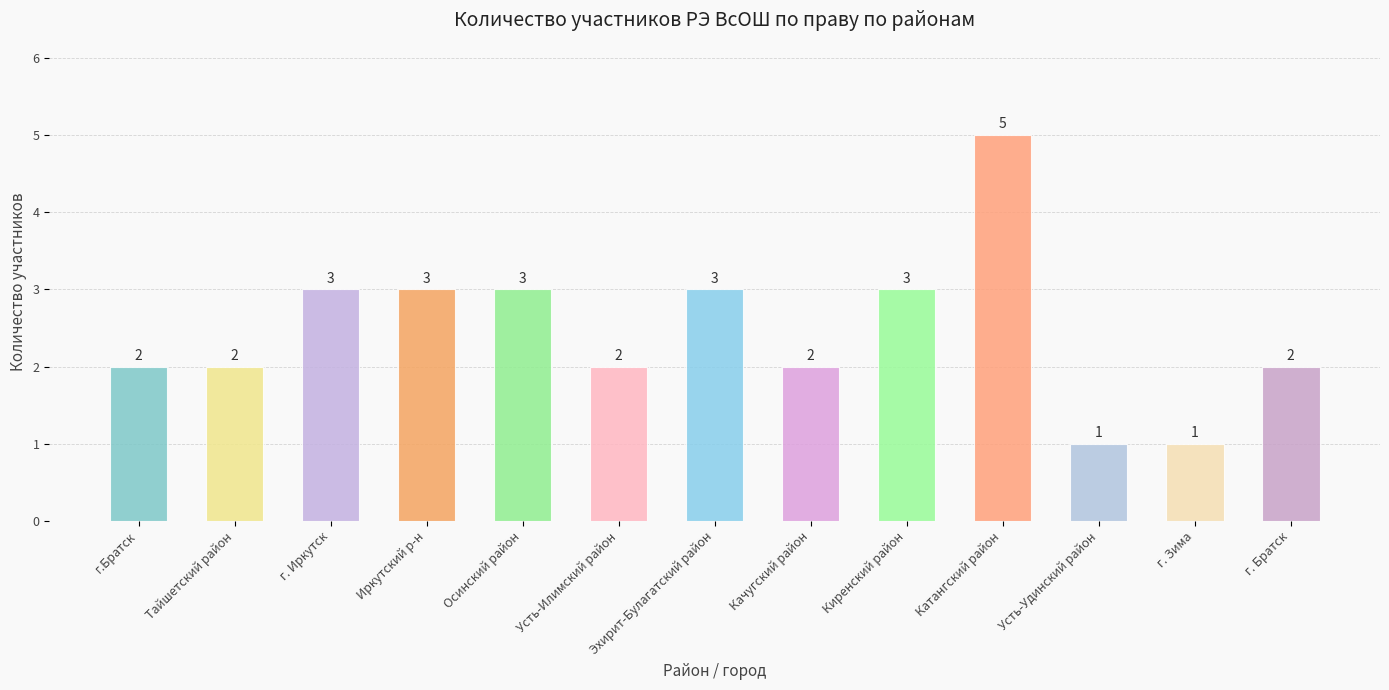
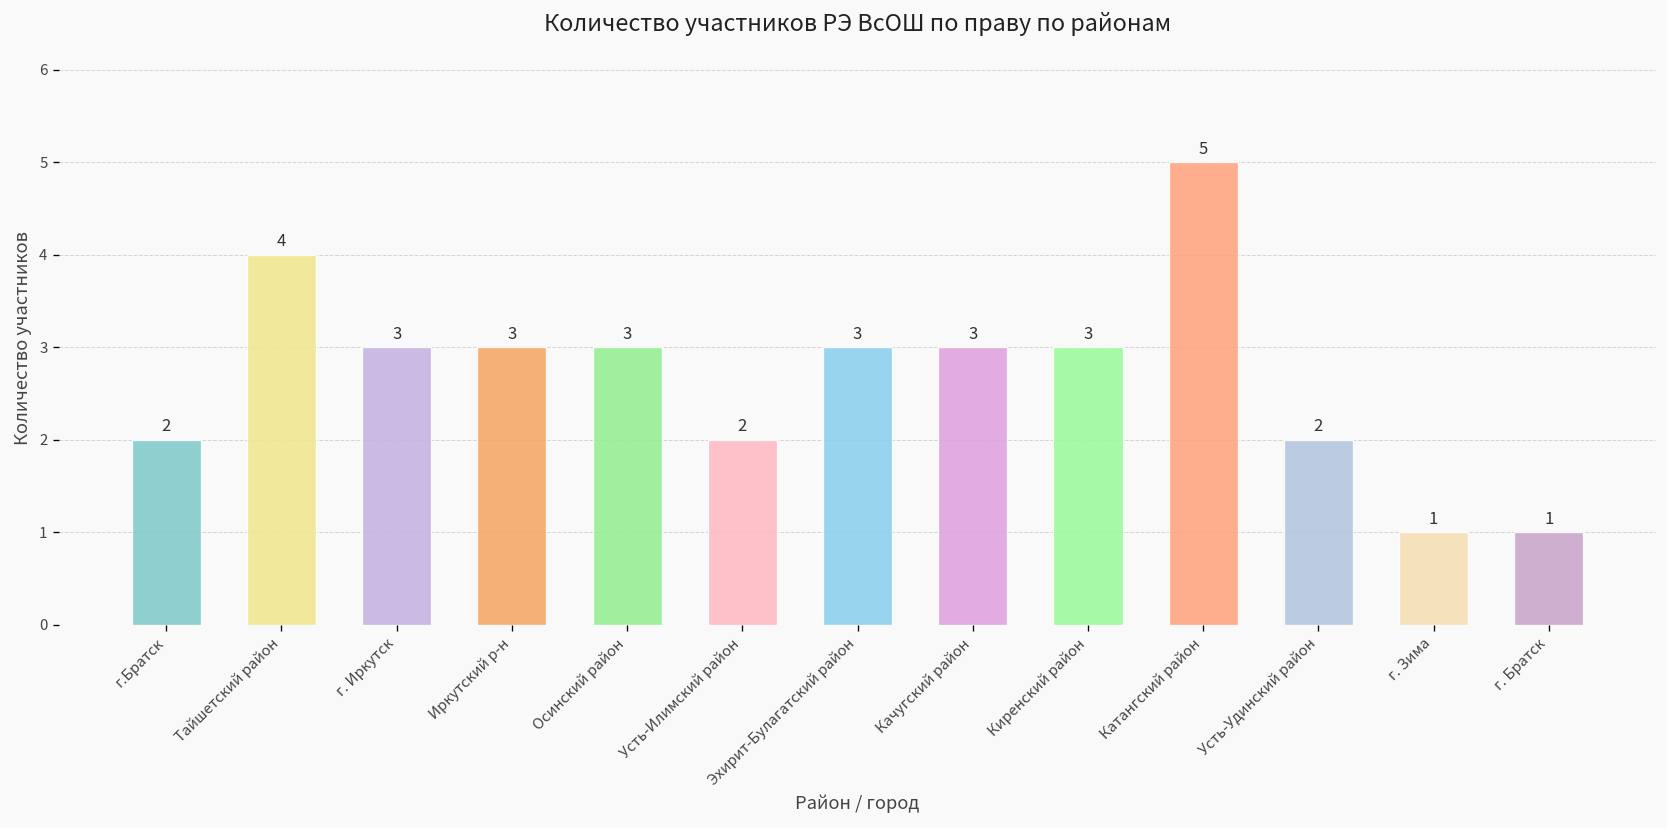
  {
    "г.Братск": 2,
-   "Тайшетский район": 2,
+   "Тайшетский район": 4,
    "г. Иркутск": 3,
    "Иркутский р-н": 3,
    "Осинский район": 3,
    "Усть-Илимский район": 2,
    "Эхирит-Булагатский район": 3,
-   "Качугский район": 2,
+   "Качугский район": 3,
    "Киренский район": 3,
    "Катангский район": 5,
-   "Усть-Удинский район": 1,
+   "Усть-Удинский район": 2,
    "г. Зима": 1,
-   "г. Братск": 2
+   "г. Братск": 1
  }
